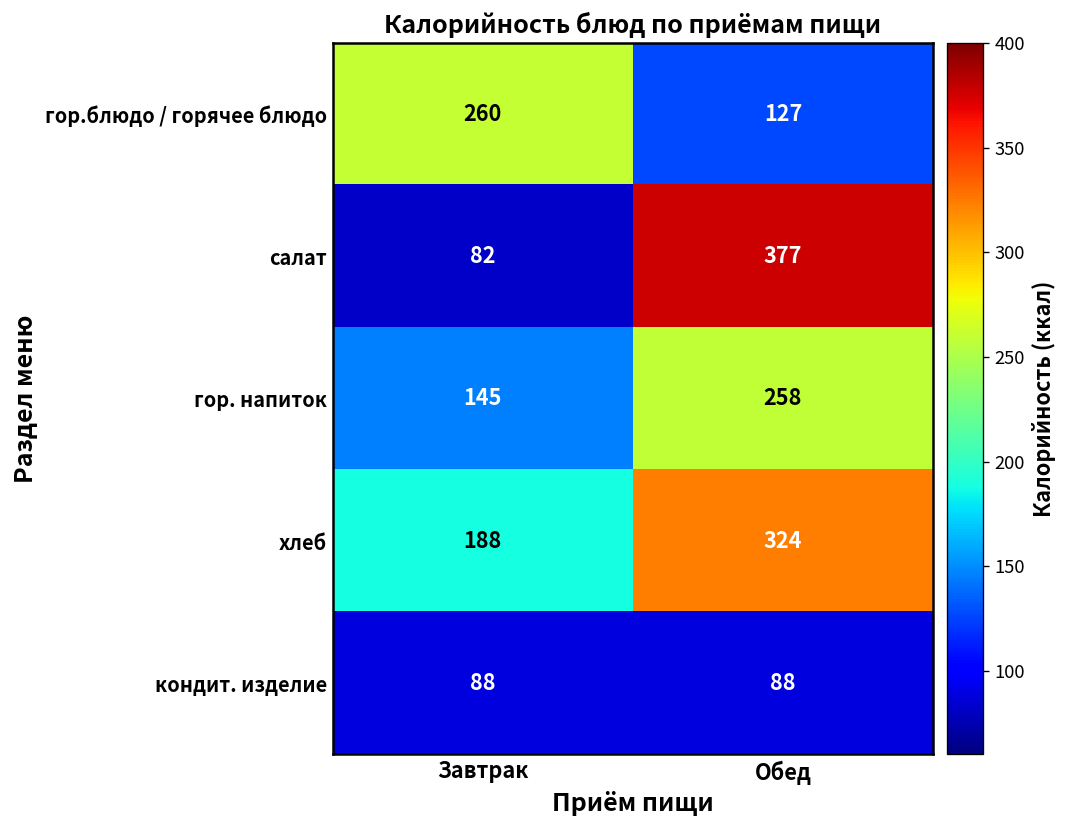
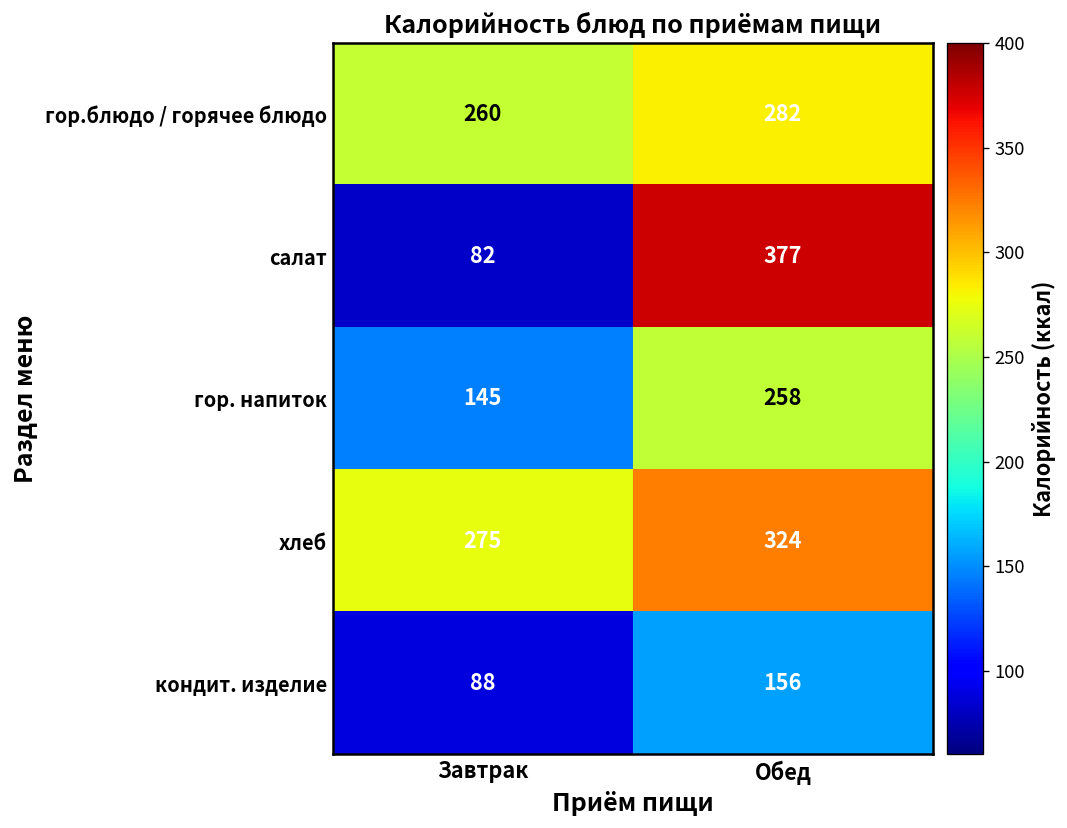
  {
    "гор.блюдо / горячее блюдо": {
      "Завтрак": 260,
-     "Обед": 127
+     "Обед": 282
    },
    "салат": {
      "Завтрак": 82,
      "Обед": 377
    },
    "гор. напиток": {
      "Завтрак": 145,
      "Обед": 258
    },
    "хлеб": {
-     "Завтрак": 188,
+     "Завтрак": 275,
      "Обед": 324
    },
    "кондит. изделие": {
      "Завтрак": 88,
-     "Обед": 88
+     "Обед": 156
    }
  }
